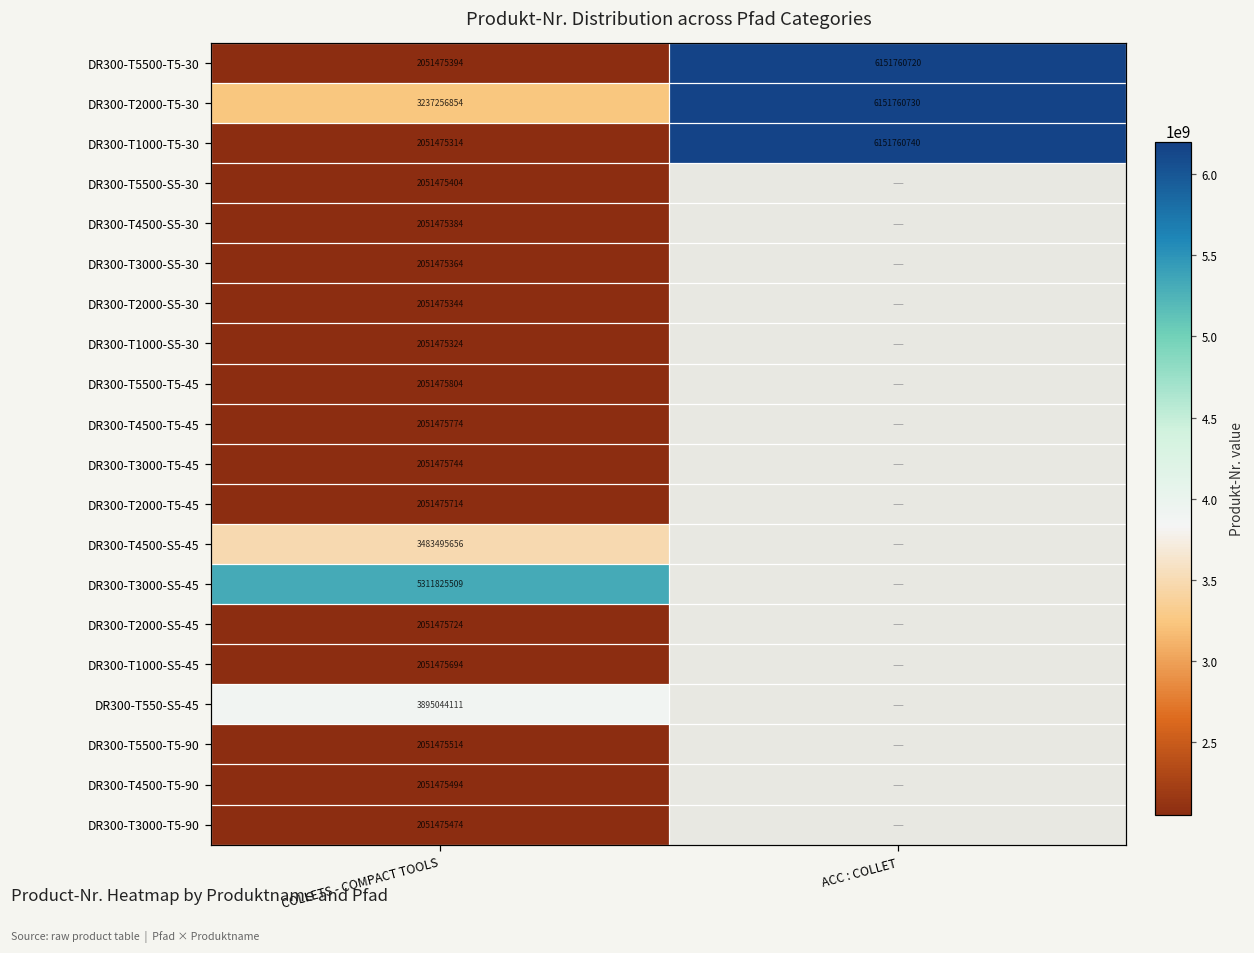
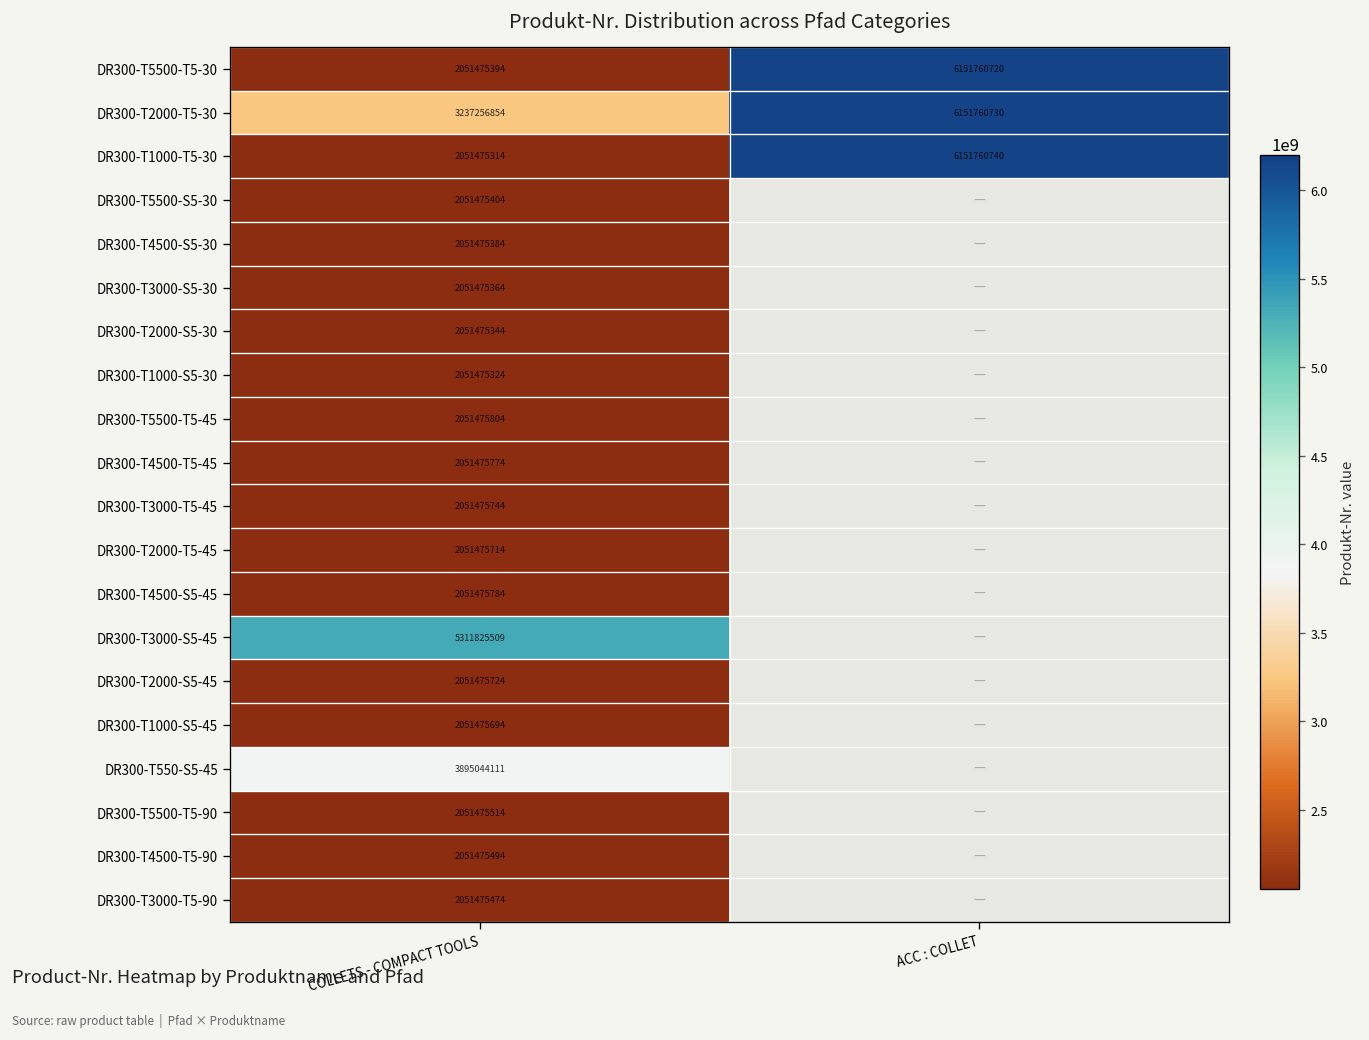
  {
    "DR300-T5500-T5-30": {
      "COLLETS - COMPACT TOOLS": 2051475394,
      "ACC : COLLET": 6151760720
    },
    "DR300-T2000-T5-30": {
      "COLLETS - COMPACT TOOLS": 3237256854,
      "ACC : COLLET": 6151760730
    },
    "DR300-T1000-T5-30": {
      "COLLETS - COMPACT TOOLS": 2051475314,
      "ACC : COLLET": 6151760740
    },
    "DR300-T5500-S5-30": {
      "COLLETS - COMPACT TOOLS": 2051475404
    },
    "DR300-T4500-S5-30": {
      "COLLETS - COMPACT TOOLS": 2051475384
    },
    "DR300-T3000-S5-30": {
      "COLLETS - COMPACT TOOLS": 2051475364
    },
    "DR300-T2000-S5-30": {
      "COLLETS - COMPACT TOOLS": 2051475344
    },
    "DR300-T1000-S5-30": {
      "COLLETS - COMPACT TOOLS": 2051475324
    },
    "DR300-T5500-T5-45": {
      "COLLETS - COMPACT TOOLS": 2051475804
    },
    "DR300-T4500-T5-45": {
      "COLLETS - COMPACT TOOLS": 2051475774
    },
    "DR300-T3000-T5-45": {
      "COLLETS - COMPACT TOOLS": 2051475744
    },
    "DR300-T2000-T5-45": {
      "COLLETS - COMPACT TOOLS": 2051475714
    },
    "DR300-T4500-S5-45": {
-     "COLLETS - COMPACT TOOLS": 3483495656
+     "COLLETS - COMPACT TOOLS": 2051475784
    },
    "DR300-T3000-S5-45": {
      "COLLETS - COMPACT TOOLS": 5311825509
    },
    "DR300-T2000-S5-45": {
      "COLLETS - COMPACT TOOLS": 2051475724
    },
    "DR300-T1000-S5-45": {
      "COLLETS - COMPACT TOOLS": 2051475694
    },
    "DR300-T550-S5-45": {
      "COLLETS - COMPACT TOOLS": 3895044111
    },
    "DR300-T5500-T5-90": {
      "COLLETS - COMPACT TOOLS": 2051475514
    },
    "DR300-T4500-T5-90": {
      "COLLETS - COMPACT TOOLS": 2051475494
    },
    "DR300-T3000-T5-90": {
      "COLLETS - COMPACT TOOLS": 2051475474
    }
  }
